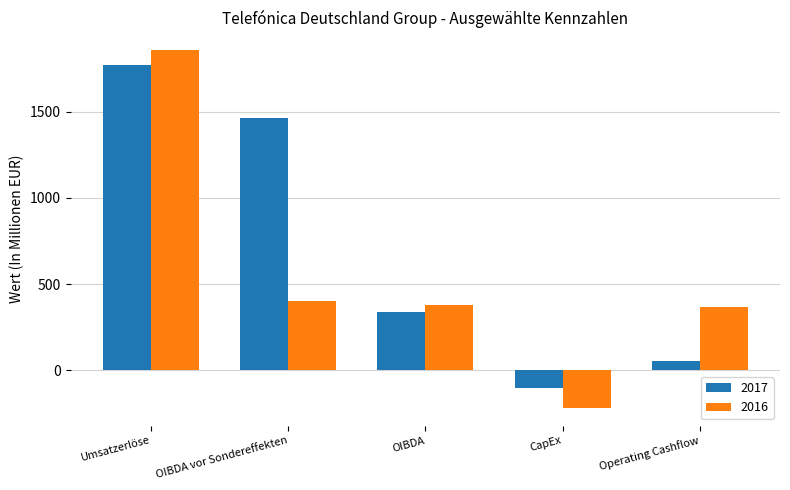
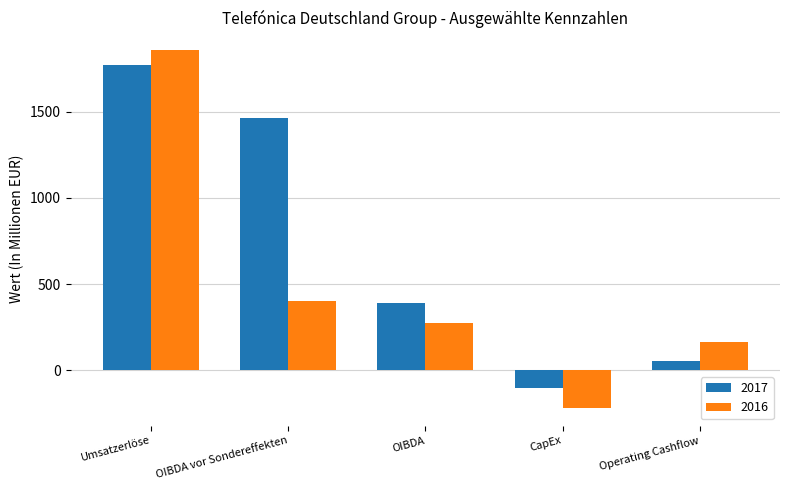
  {
    "2017": {
      "Umsatzerlöse": 1770,
      "OIBDA vor Sondereffekten": 1470,
-     "OIBDA": 340,
+     "OIBDA": 390,
      "CapEx": -110,
      "Operating Cashflow": 50
    },
    "2016": {
      "Umsatzerlöse": 1860,
      "OIBDA vor Sondereffekten": 400,
-     "OIBDA": 380,
+     "OIBDA": 270,
      "CapEx": -220,
-     "Operating Cashflow": 370
+     "Operating Cashflow": 160
    }
  }
